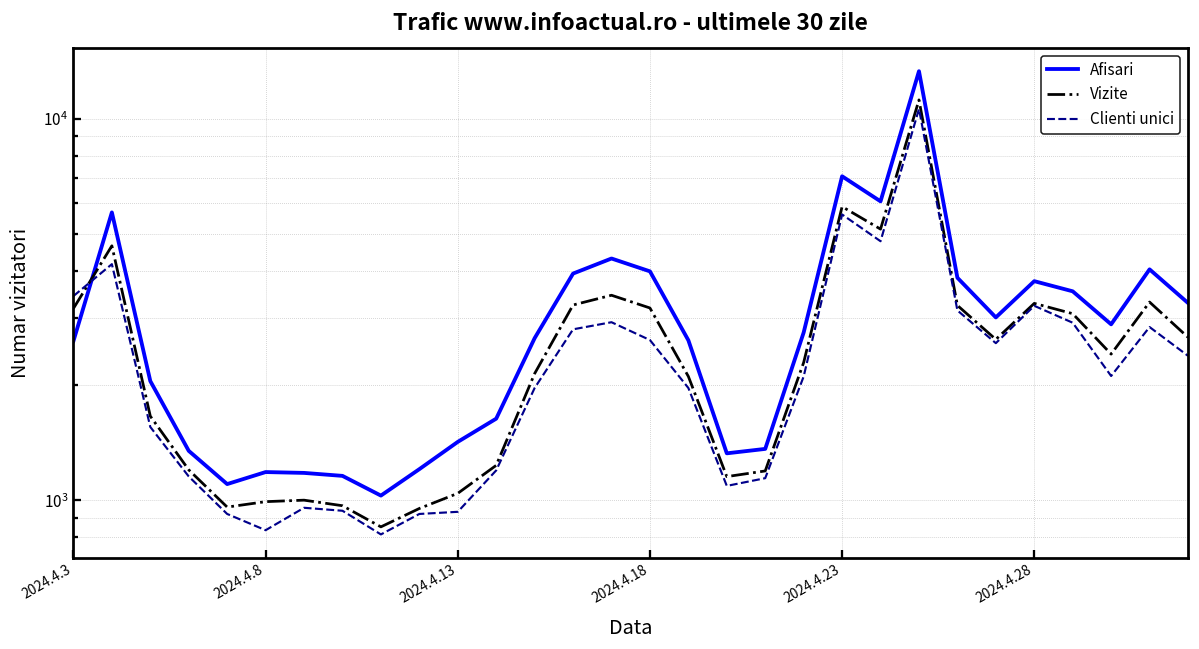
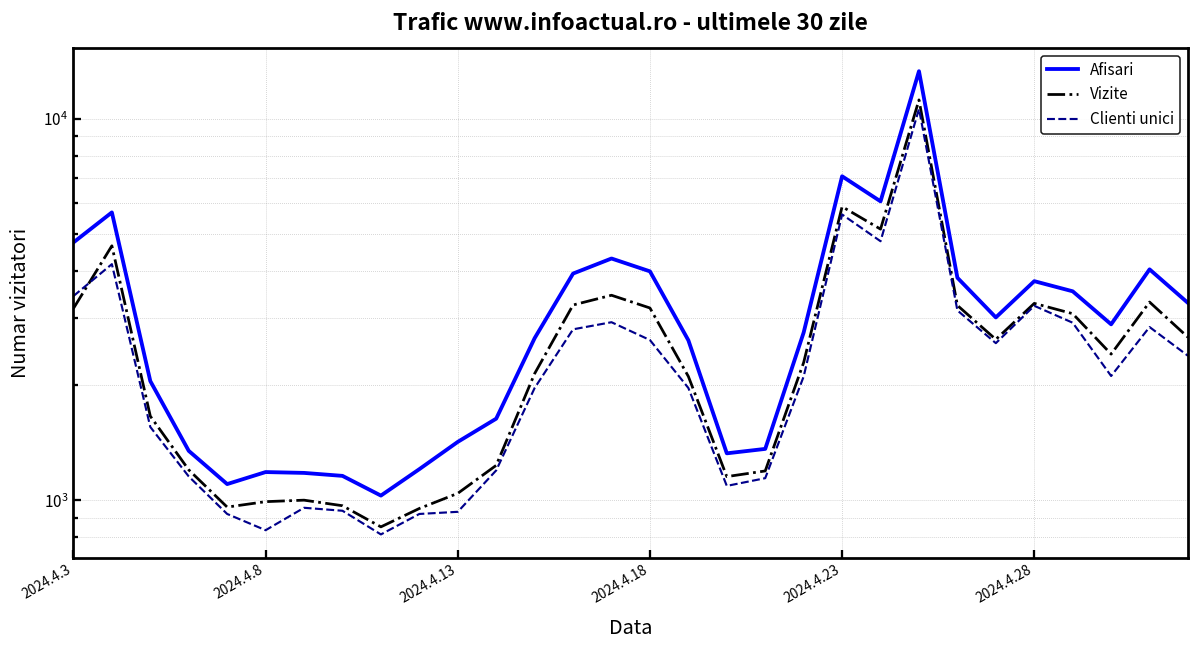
  {
    "Afisari": {
-     "2024.4.3": 2600,
+     "2024.4.3": 4700,
      "2024.4.8": 1190,
      "2024.4.13": 1420,
      "2024.4.18": 4000,
      "2024.4.23": 7100,
      "2024.4.28": 3800
    },
    "Vizite": {
      "2024.4.3": 3200,
      "2024.4.8": 990,
      "2024.4.13": 1040,
      "2024.4.18": 3200,
      "2024.4.23": 5900
    },
    "Clienti unici": {
      "2024.4.3": 3400,
      "2024.4.8": 840,
      "2024.4.13": 930,
      "2024.4.18": 2600,
      "2024.4.23": 5600
    }
  }
